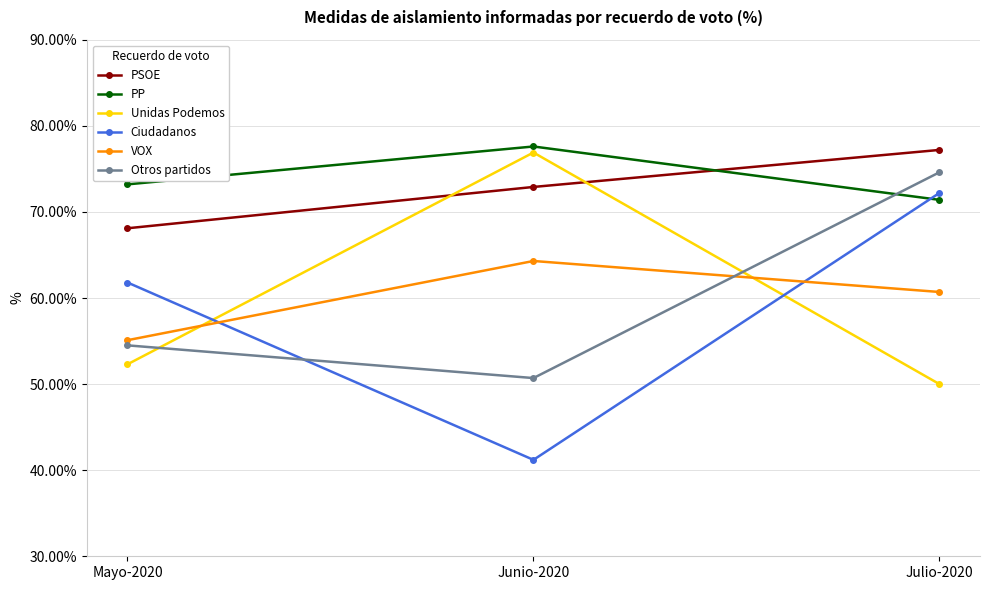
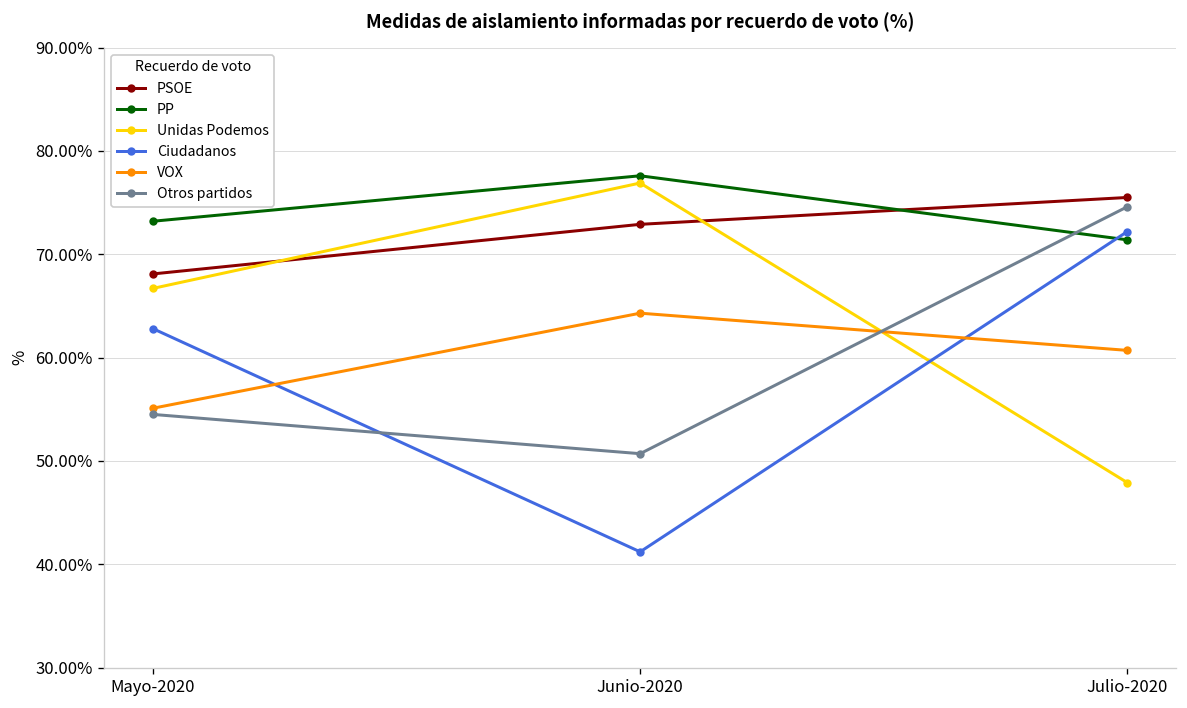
  {
    "PSOE": {
      "Mayo-2020": "68%",
      "Junio-2020": "73%",
-     "Julio-2020": "77%"
+     "Julio-2020": "76%"
    },
    "PP": {
      "Mayo-2020": "73%",
      "Junio-2020": "78%",
      "Julio-2020": "71%"
    },
    "Unidas Podemos": {
-     "Mayo-2020": "52%",
+     "Mayo-2020": "67%",
      "Junio-2020": "77%",
-     "Julio-2020": "50%"
+     "Julio-2020": "48%"
    },
    "Ciudadanos": {
-     "Mayo-2020": "62%",
+     "Mayo-2020": "63%",
      "Junio-2020": "41%",
      "Julio-2020": "72%"
    },
    "VOX": {
      "Mayo-2020": "55%",
      "Junio-2020": "64%",
      "Julio-2020": "61%"
    },
    "Otros partidos": {
      "Mayo-2020": "55%",
      "Junio-2020": "51%",
      "Julio-2020": "75%"
    }
  }
